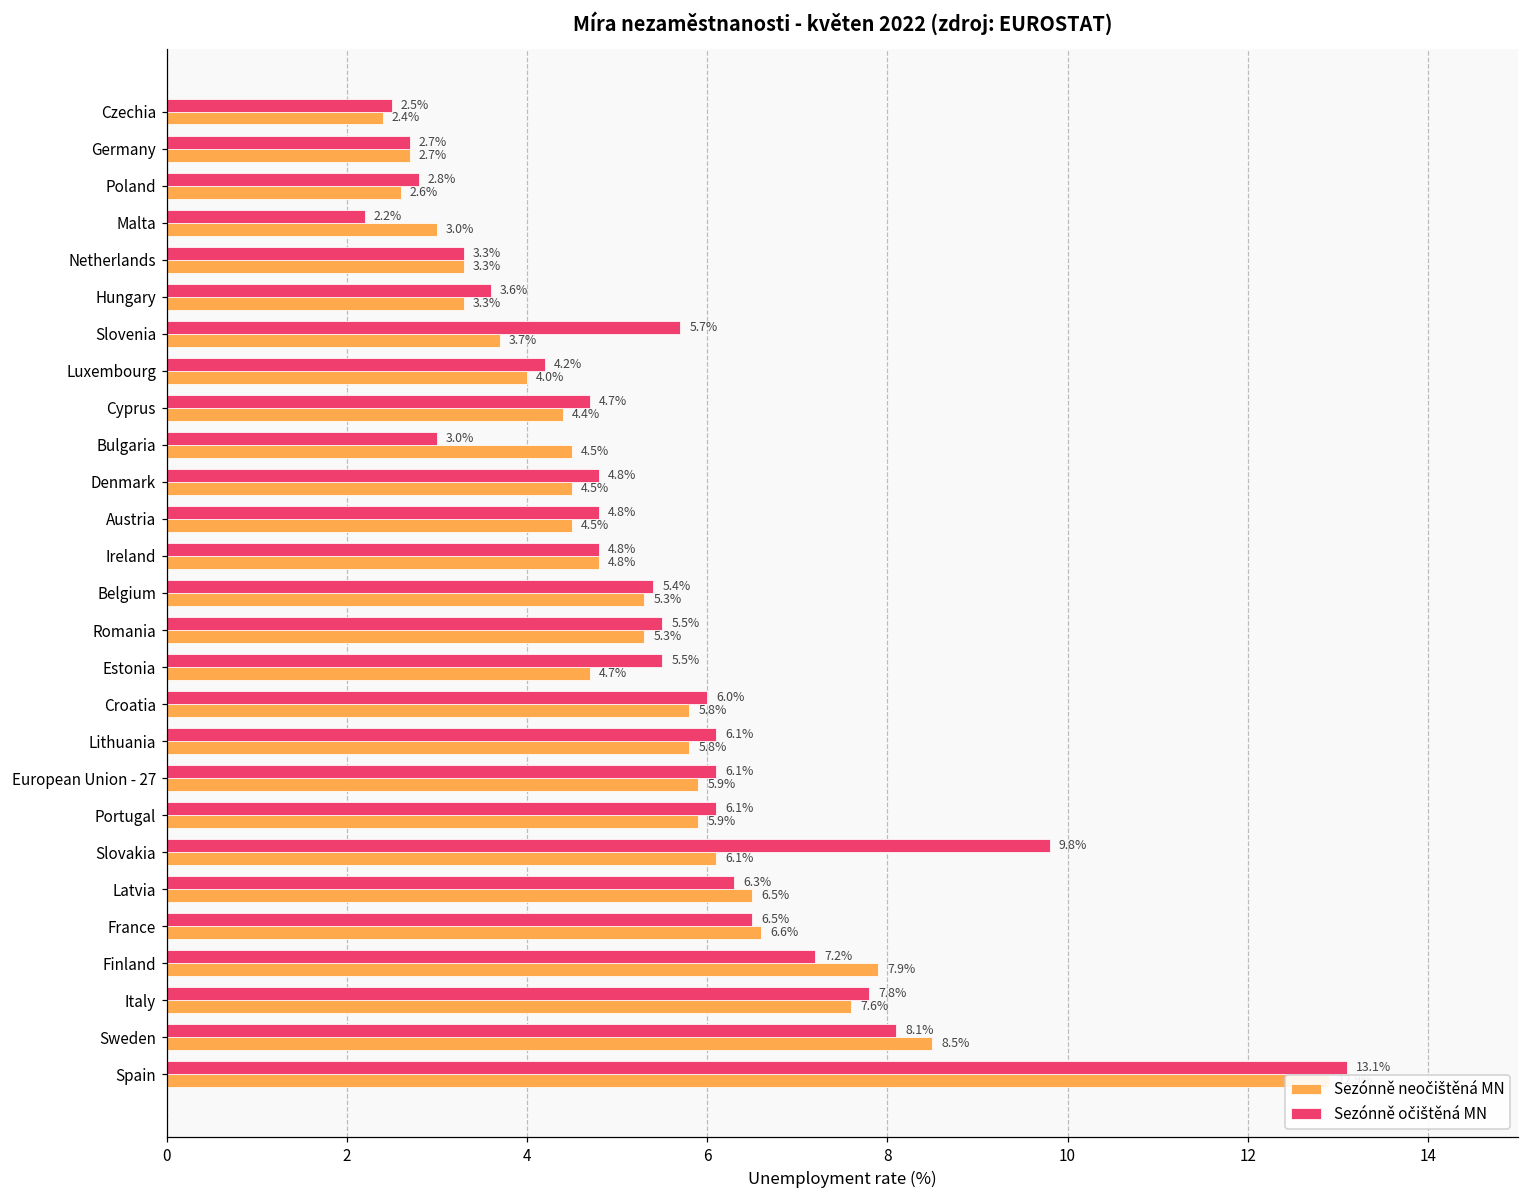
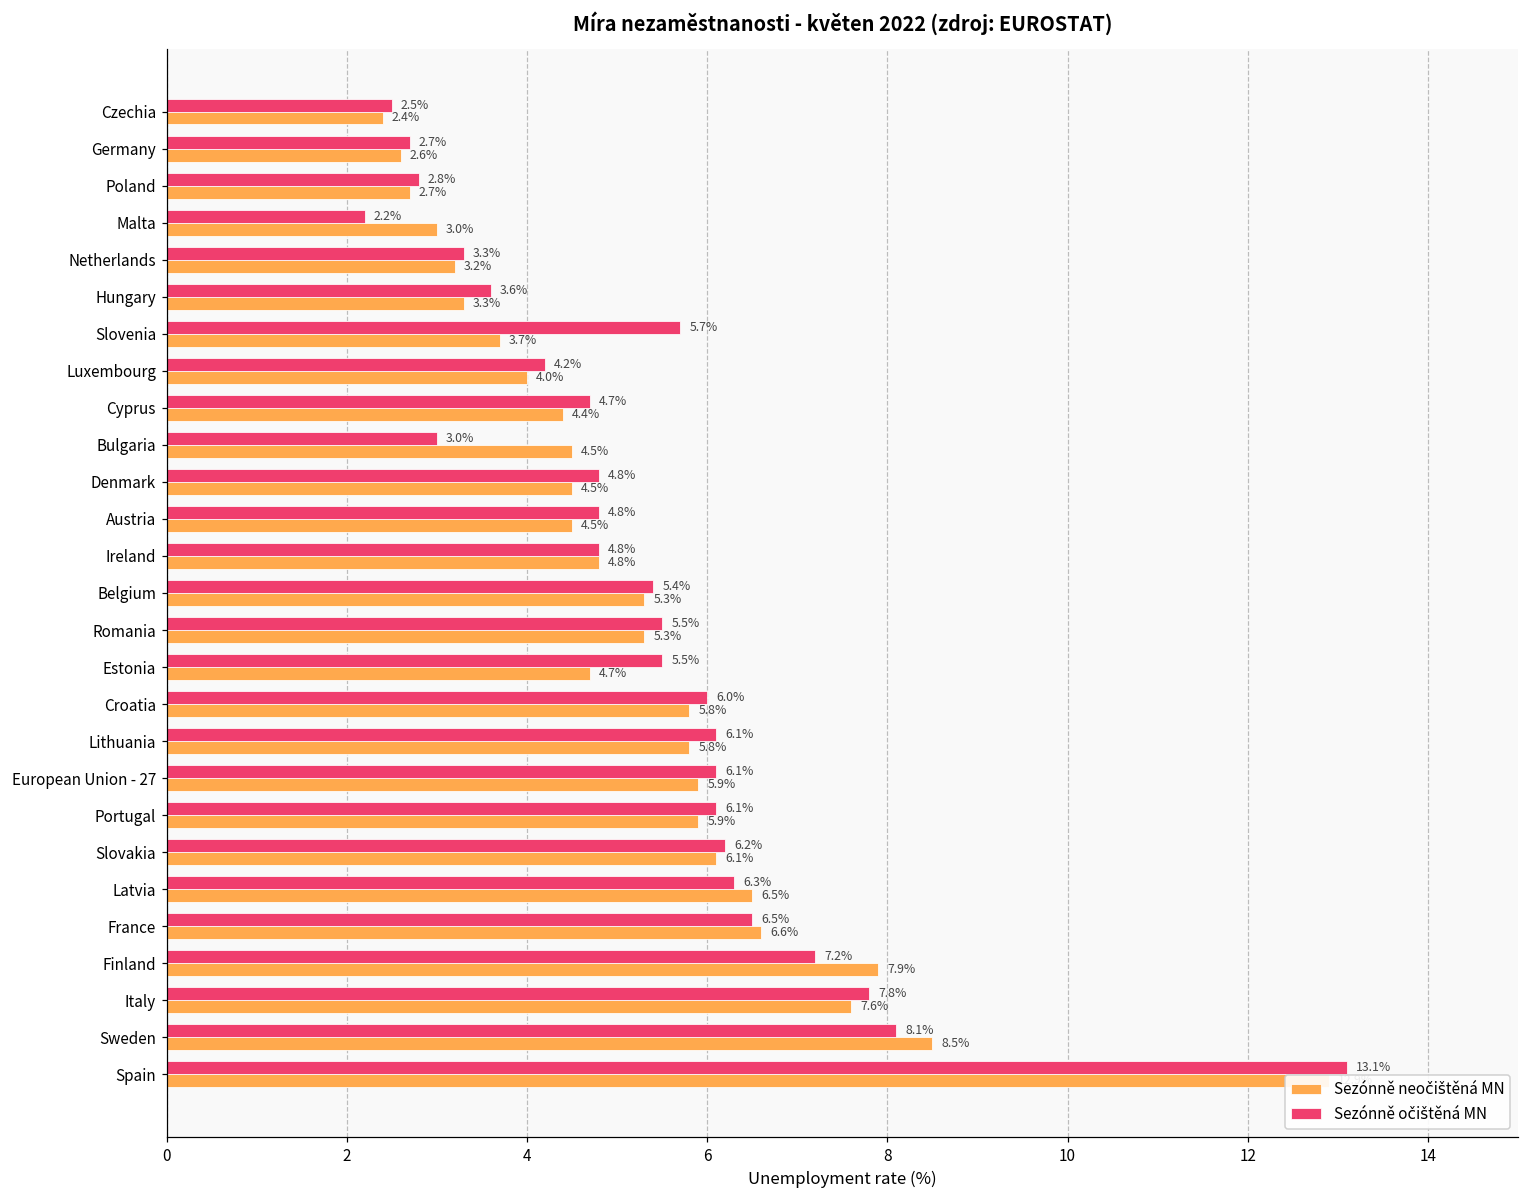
  {
    "Sezónně neočištěná MN": {
      "Czechia": "2.4%",
-     "Germany": "2.7%",
-     "Poland": "2.6%",
+     "Germany": "2.6%",
+     "Poland": "2.7%",
      "Malta": "3.0%",
-     "Netherlands": "3.3%",
+     "Netherlands": "3.2%",
      "Hungary": "3.3%",
      "Slovenia": "3.7%",
      "Luxembourg": "4.0%",
      "Cyprus": "4.4%",
      "Bulgaria": "4.5%",
      "Denmark": "4.5%",
      "Austria": "4.5%",
      "Ireland": "4.8%",
      "Belgium": "5.3%",
      "Romania": "5.3%",
      "Estonia": "4.7%",
      "Croatia": "5.8%",
      "Lithuania": "5.8%",
      "European Union - 27": "5.9%",
      "Portugal": "5.9%",
      "Slovakia": "6.1%",
      "Latvia": "6.5%",
      "France": "6.6%",
      "Finland": "7.9%",
      "Italy": "7.6%",
      "Sweden": "8.5%"
    },
    "Sezónně očištěná MN": {
      "Czechia": "2.5%",
      "Germany": "2.7%",
      "Poland": "2.8%",
      "Malta": "2.2%",
      "Netherlands": "3.3%",
      "Hungary": "3.6%",
      "Slovenia": "5.7%",
      "Luxembourg": "4.2%",
      "Cyprus": "4.7%",
      "Bulgaria": "3.0%",
      "Denmark": "4.8%",
      "Austria": "4.8%",
      "Ireland": "4.8%",
      "Belgium": "5.4%",
      "Romania": "5.5%",
      "Estonia": "5.5%",
      "Croatia": "6.0%",
      "Lithuania": "6.1%",
      "European Union - 27": "6.1%",
      "Portugal": "6.1%",
-     "Slovakia": "9.8%",
+     "Slovakia": "6.2%",
      "Latvia": "6.3%",
      "France": "6.5%",
      "Finland": "7.2%",
      "Italy": "7.8%",
      "Sweden": "8.1%",
      "Spain": "13.1%"
    }
  }
